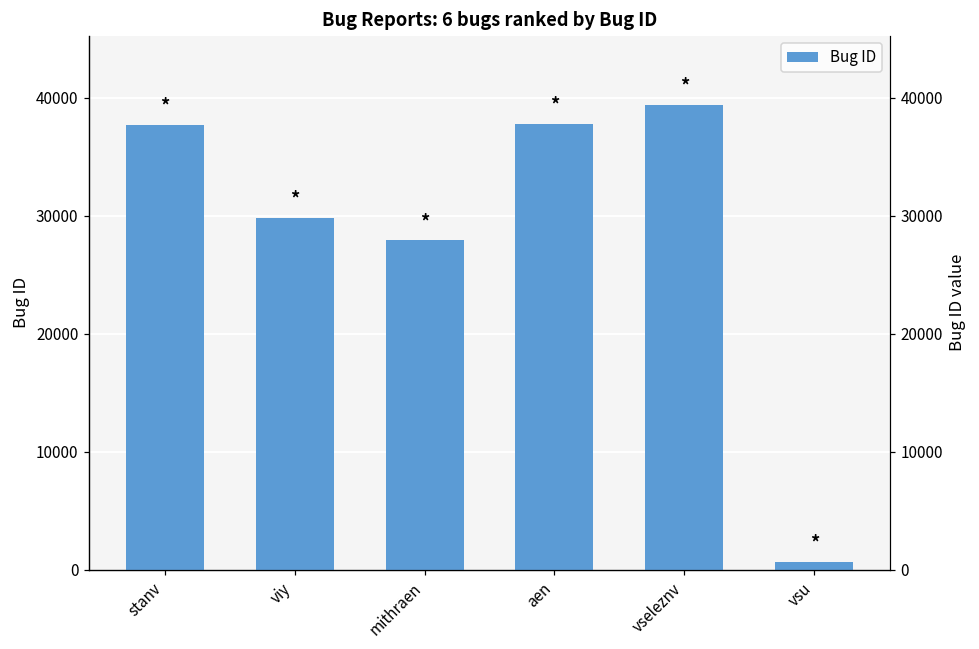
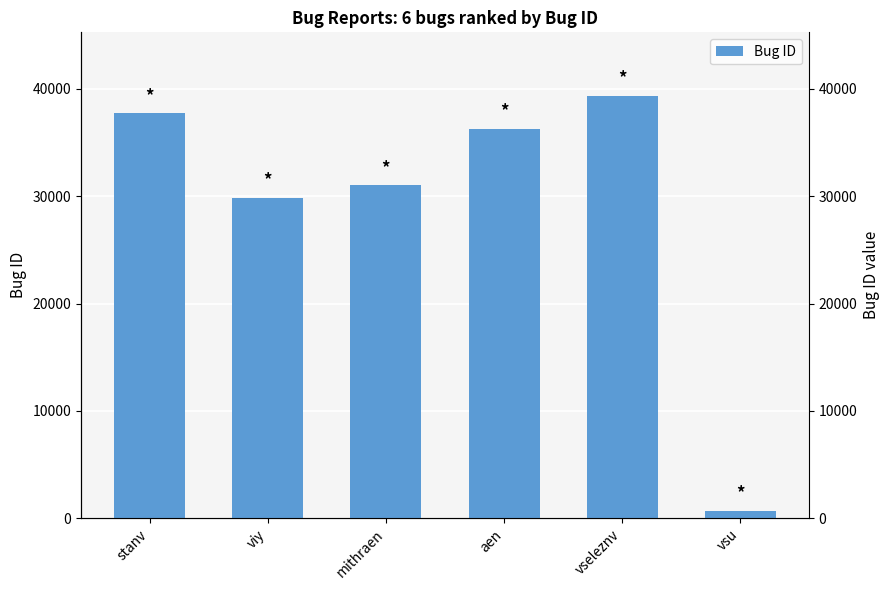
  {
    "stanv": 37700,
    "viy": 29800,
-   "mithraen": 27900,
-   "aen": 37800,
+   "mithraen": 31000,
+   "aen": 36300,
    "vseleznv": 39400,
    "vsu": 700
  }
